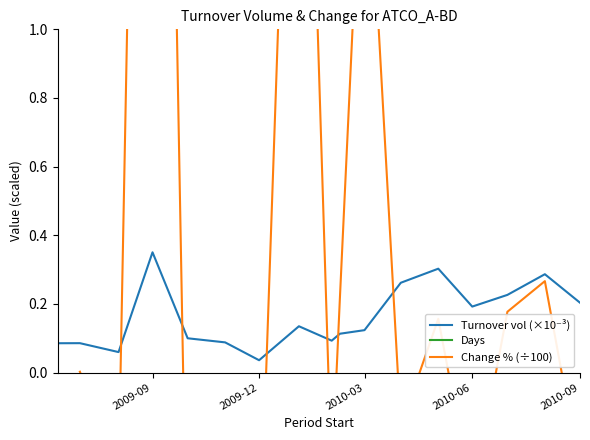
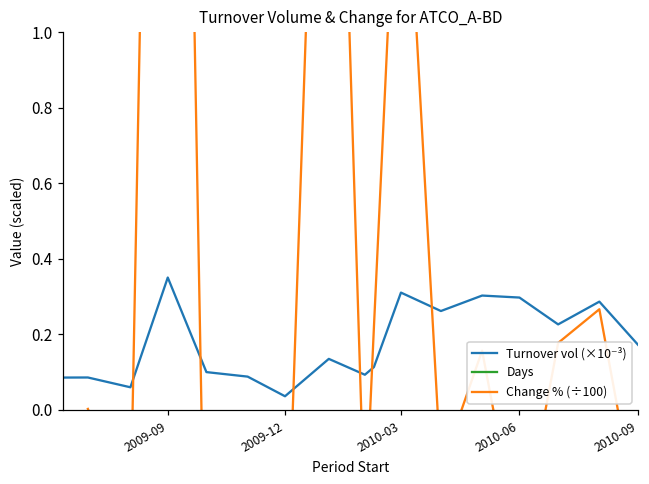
  {
    "Turnover vol (×10⁻³)": {
      "2009-09": 0.35,
      "2009-12": 0.04,
-     "2010-03": 0.12,
-     "2010-06": 0.19,
-     "2010-09": 0.20
+     "2010-03": 0.31,
+     "2010-06": 0.30,
+     "2010-09": 0.17
    }
  }
